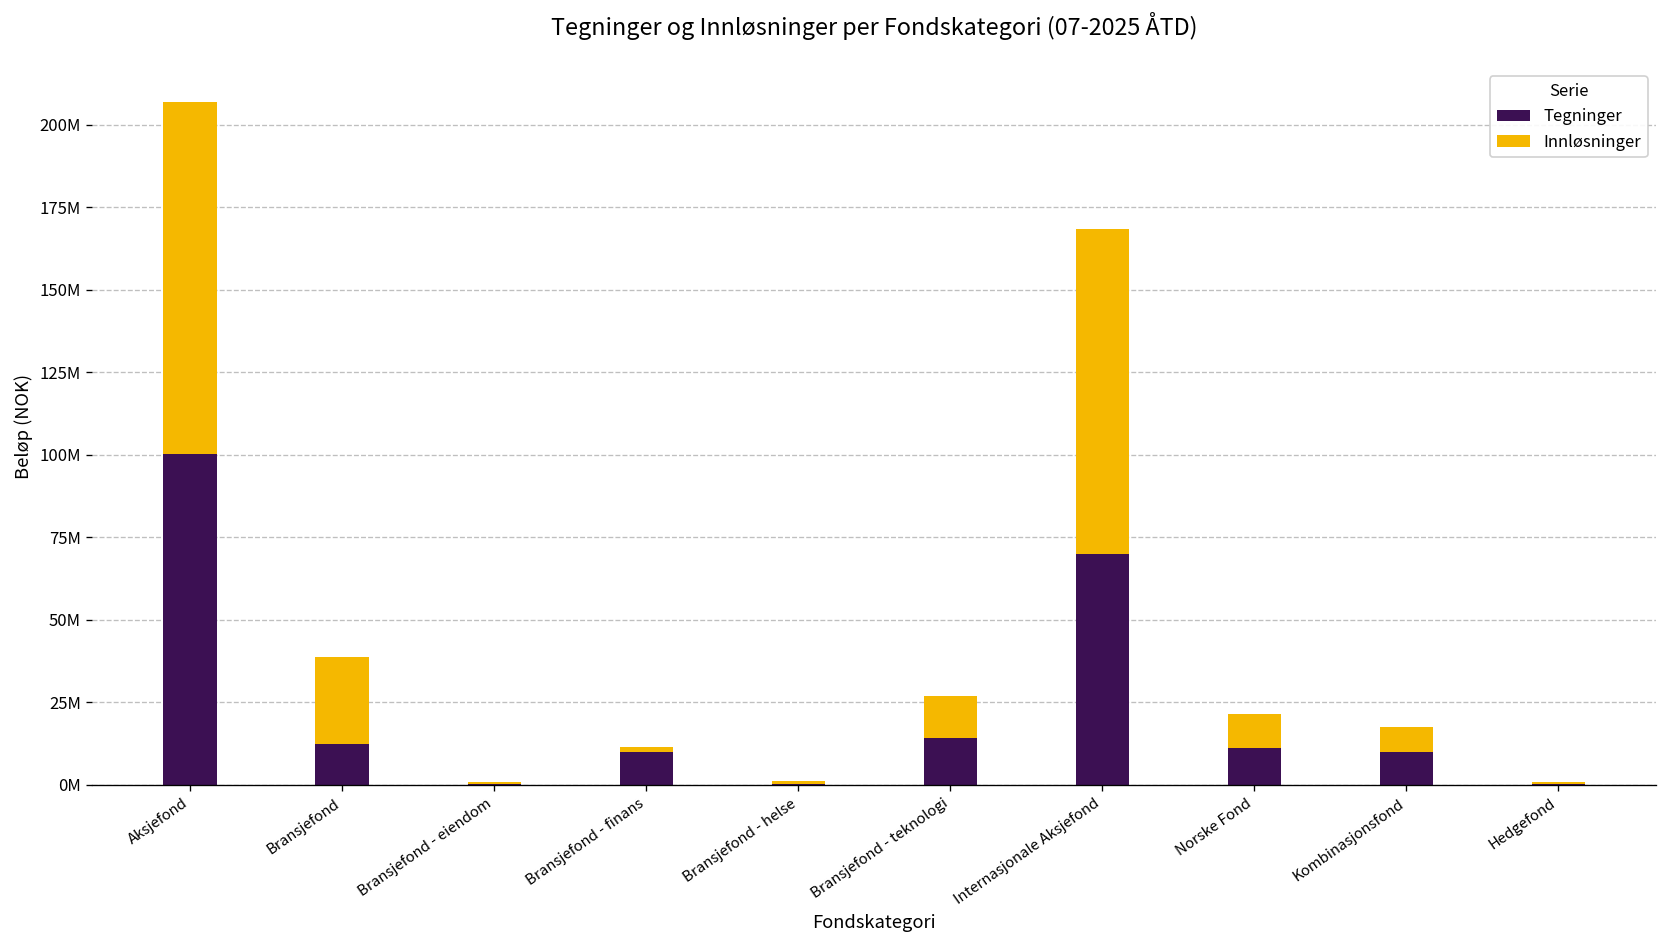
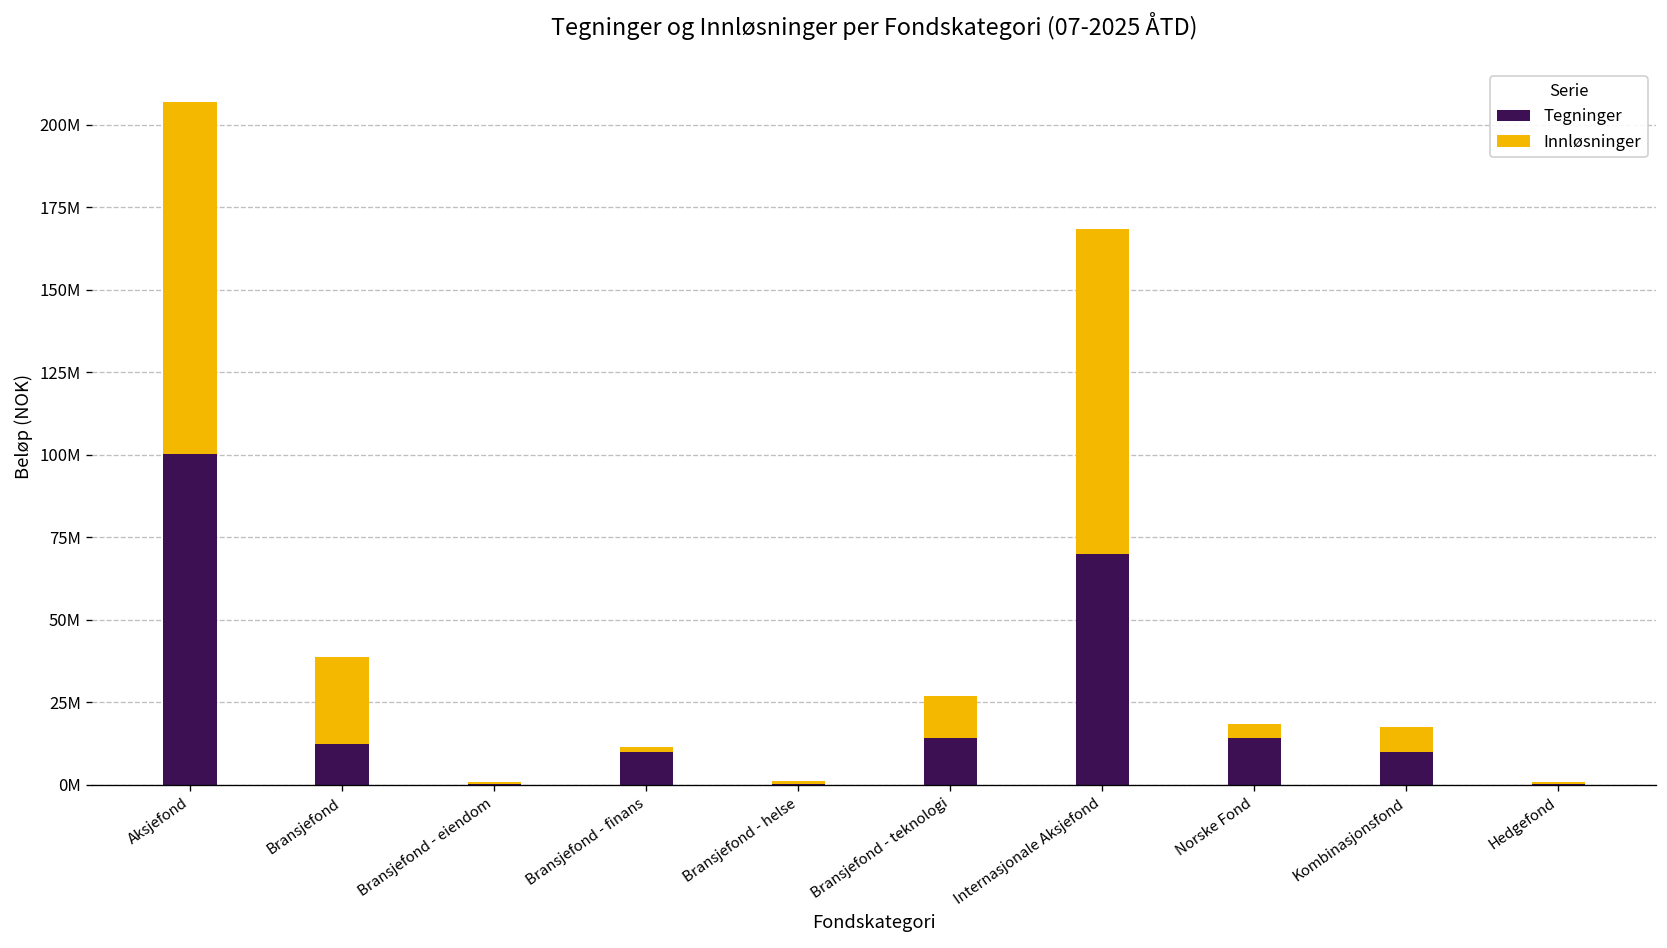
  {
    "Tegninger": {
      "Aksjefond": 100000000,
      "Bransjefond": 12000000,
      "Bransjefond - finans": 10000000,
      "Bransjefond - teknologi": 14000000,
      "Internasjonale Aksjefond": 70000000,
-     "Norske Fond": 11000000,
+     "Norske Fond": 14000000,
      "Kombinasjonsfond": 10000000
    },
    "Innløsninger": {
      "Aksjefond": 106000000,
      "Bransjefond": 26000000,
      "Bransjefond - finans": 2000000,
      "Bransjefond - teknologi": 13000000,
      "Internasjonale Aksjefond": 98000000,
-     "Norske Fond": 10000000,
+     "Norske Fond": 4000000,
      "Kombinasjonsfond": 8000000
    }
  }
